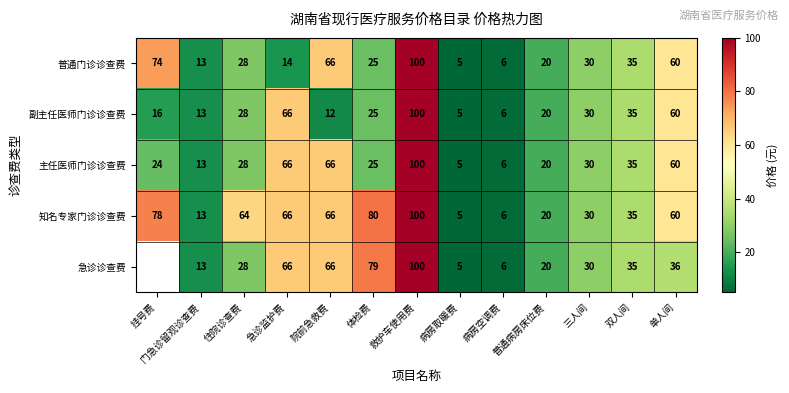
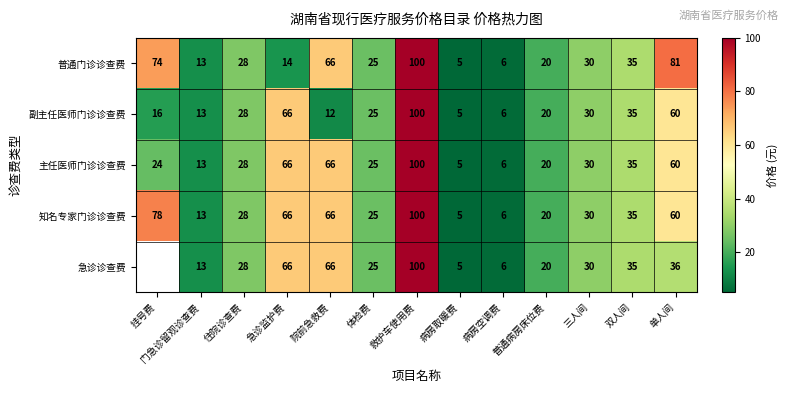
  {
    "普通门诊诊查费": {
      "挂号费": 74,
      "门急诊留观诊查费": 13,
      "住院诊查费": 28,
      "急诊监护费": 14,
      "院前急救费": 66,
      "体检费": 25,
      "救护车使用费": 100,
      "病房取暖费": 5,
      "病房空调费": 6,
      "普通病房床位费": 20,
      "三人间": 30,
      "双人间": 35,
-     "单人间": 60
+     "单人间": 81
    },
    "副主任医师门诊诊查费": {
      "挂号费": 16,
      "门急诊留观诊查费": 13,
      "住院诊查费": 28,
      "急诊监护费": 66,
      "院前急救费": 12,
      "体检费": 25,
      "救护车使用费": 100,
      "病房取暖费": 5,
      "病房空调费": 6,
      "普通病房床位费": 20,
      "三人间": 30,
      "双人间": 35,
      "单人间": 60
    },
    "主任医师门诊诊查费": {
      "挂号费": 24,
      "门急诊留观诊查费": 13,
      "住院诊查费": 28,
      "急诊监护费": 66,
      "院前急救费": 66,
      "体检费": 25,
      "救护车使用费": 100,
      "病房取暖费": 5,
      "病房空调费": 6,
      "普通病房床位费": 20,
      "三人间": 30,
      "双人间": 35,
      "单人间": 60
    },
    "知名专家门诊诊查费": {
      "挂号费": 78,
      "门急诊留观诊查费": 13,
-     "住院诊查费": 64,
+     "住院诊查费": 28,
      "急诊监护费": 66,
      "院前急救费": 66,
-     "体检费": 80,
+     "体检费": 25,
      "救护车使用费": 100,
      "病房取暖费": 5,
      "病房空调费": 6,
      "普通病房床位费": 20,
      "三人间": 30,
      "双人间": 35,
      "单人间": 60
    },
    "急诊诊查费": {
      "门急诊留观诊查费": 13,
      "住院诊查费": 28,
      "急诊监护费": 66,
      "院前急救费": 66,
-     "体检费": 79,
+     "体检费": 25,
      "救护车使用费": 100,
      "病房取暖费": 5,
      "病房空调费": 6,
      "普通病房床位费": 20,
      "三人间": 30,
      "双人间": 35,
      "单人间": 36
    }
  }
